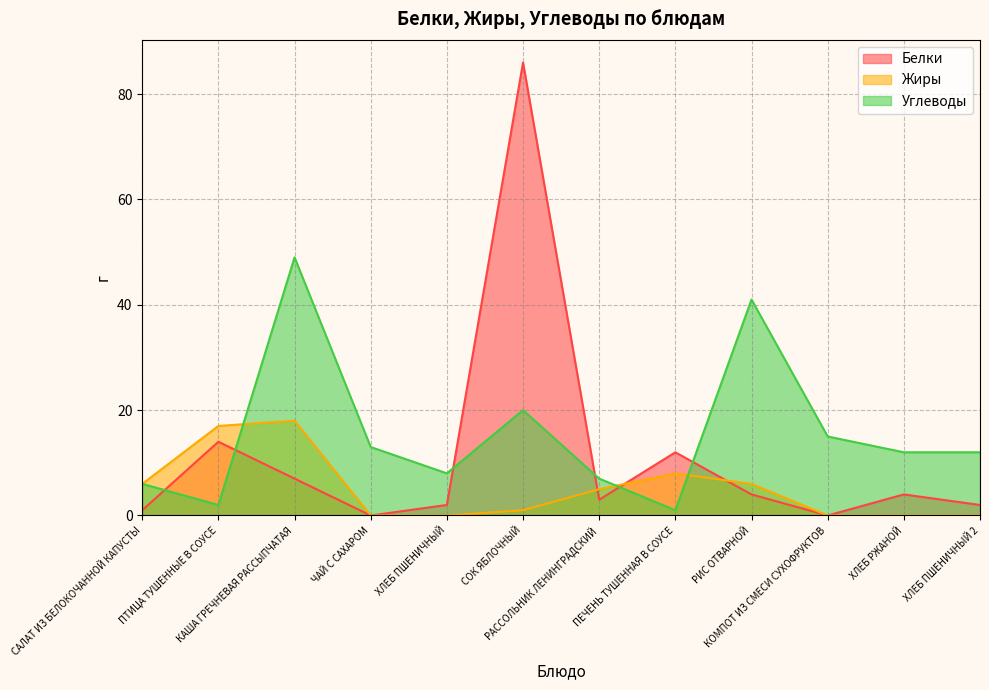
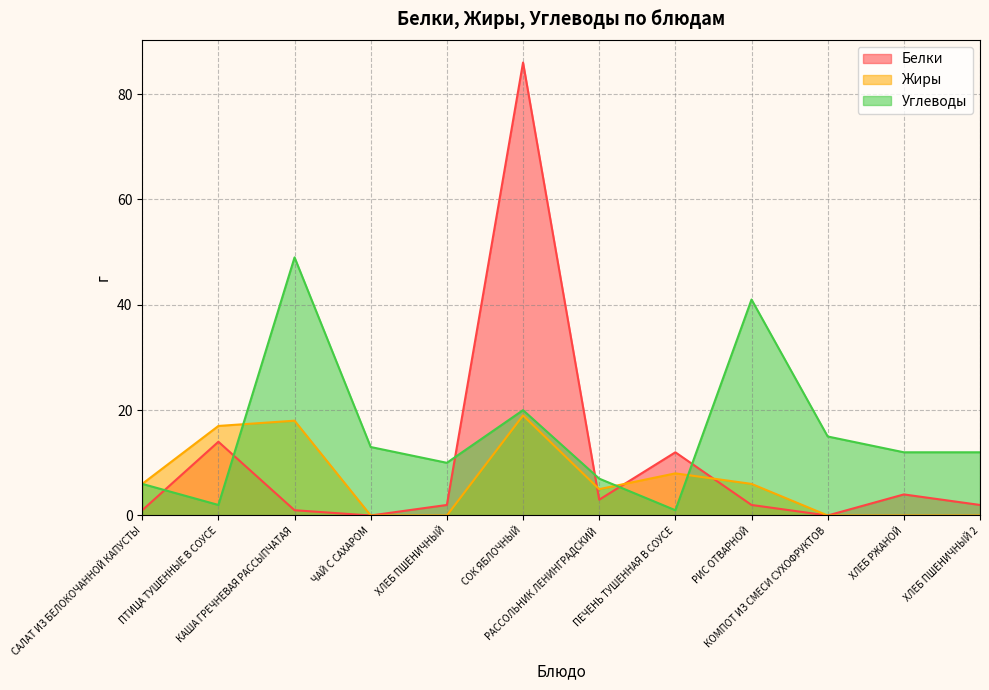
  {
    "Белки": {
      "САЛАТ ИЗ БЕЛОКОЧАННОЙ КАПУСТЫ": 1,
      "ПТИЦА ТУШЕННЫЕ В СОУСЕ": 14,
-     "КАША ГРЕЧНЕВАЯ РАССЫПЧАТАЯ": 7,
+     "КАША ГРЕЧНЕВАЯ РАССЫПЧАТАЯ": 1,
      "ХЛЕБ ПШЕНИЧНЫЙ": 2,
      "СОК ЯБЛОЧНЫЙ": 86,
      "РАССОЛЬНИК ЛЕНИНГРАДСКИЙ": 3,
      "ПЕЧЕНЬ ТУШЕННАЯ В СОУСЕ": 12,
-     "РИС ОТВАРНОЙ": 4,
+     "РИС ОТВАРНОЙ": 2,
      "ХЛЕБ РЖАНОЙ": 4,
      "ХЛЕБ ПШЕНИЧНЫЙ 2": 2
    },
    "Жиры": {
      "ПТИЦА ТУШЕННЫЕ В СОУСЕ": 17,
      "КАША ГРЕЧНЕВАЯ РАССЫПЧАТАЯ": 18,
      "ХЛЕБ ПШЕНИЧНЫЙ": 0,
-     "СОК ЯБЛОЧНЫЙ": 1,
+     "СОК ЯБЛОЧНЫЙ": 19,
      "РАССОЛЬНИК ЛЕНИНГРАДСКИЙ": 5,
      "ПЕЧЕНЬ ТУШЕННАЯ В СОУСЕ": 8,
      "РИС ОТВАРНОЙ": 6,
      "ХЛЕБ РЖАНОЙ": 0,
      "ХЛЕБ ПШЕНИЧНЫЙ 2": 0
    },
    "Углеводы": {
      "ПТИЦА ТУШЕННЫЕ В СОУСЕ": 2,
      "КАША ГРЕЧНЕВАЯ РАССЫПЧАТАЯ": 49,
      "ЧАЙ С САХАРОМ": 13,
-     "ХЛЕБ ПШЕНИЧНЫЙ": 8,
+     "ХЛЕБ ПШЕНИЧНЫЙ": 10,
      "СОК ЯБЛОЧНЫЙ": 20,
      "РАССОЛЬНИК ЛЕНИНГРАДСКИЙ": 7,
      "ПЕЧЕНЬ ТУШЕННАЯ В СОУСЕ": 1,
      "РИС ОТВАРНОЙ": 41,
      "КОМПОТ ИЗ СМЕСИ СУХОФРУКТОВ": 15,
      "ХЛЕБ РЖАНОЙ": 12,
      "ХЛЕБ ПШЕНИЧНЫЙ 2": 12
    }
  }
